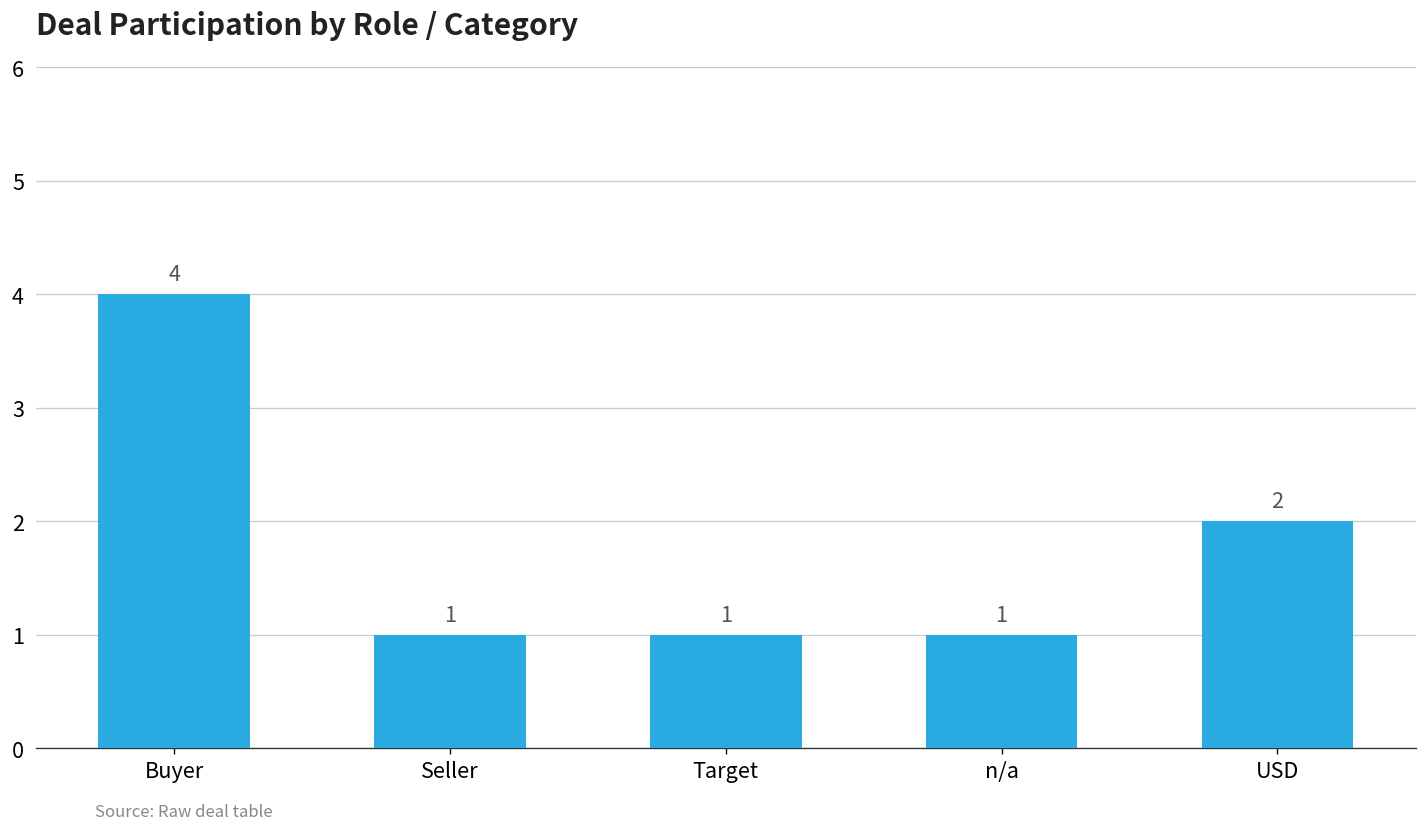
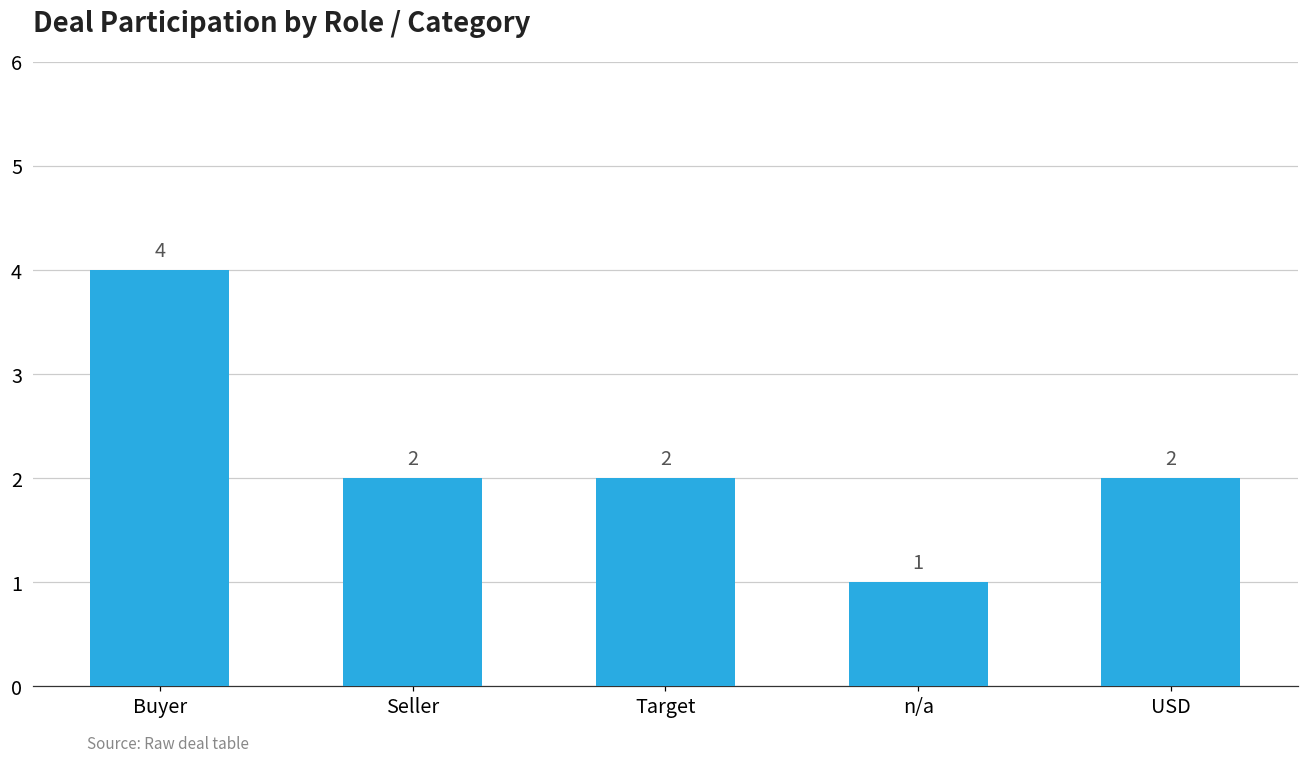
  {
    "Buyer": 4,
-   "Seller": 1,
-   "Target": 1,
+   "Seller": 2,
+   "Target": 2,
    "n/a": 1,
    "USD": 2
  }
